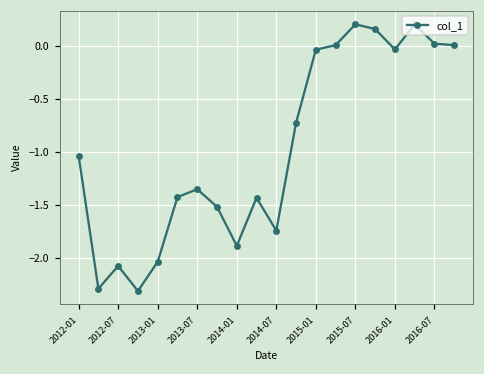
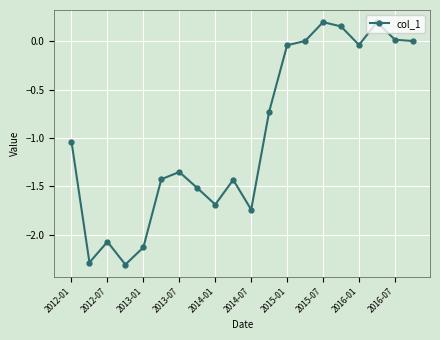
  {
    "2012-01": -1.0,
    "2012-07": -2.1,
-   "2013-01": -2.0,
+   "2013-01": -2.1,
    "2013-07": -1.4,
-   "2014-01": -1.9,
+   "2014-01": -1.7,
    "2014-07": -1.7,
    "2015-01": 0.0,
    "2015-07": 0.2,
    "2016-01": 0.0,
    "2016-07": 0.0
  }
